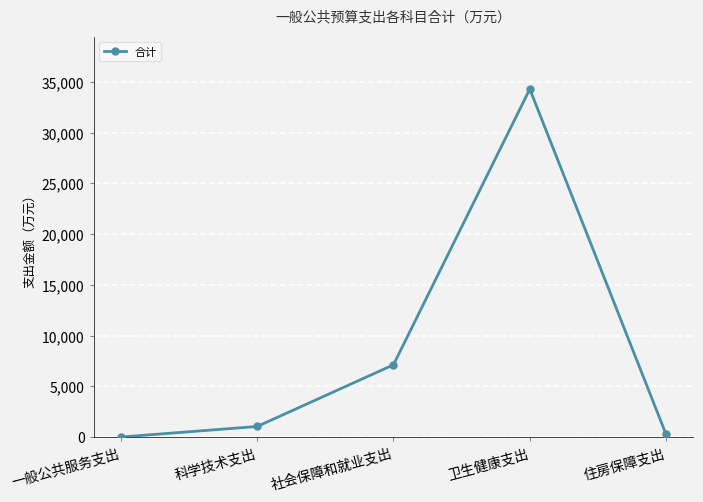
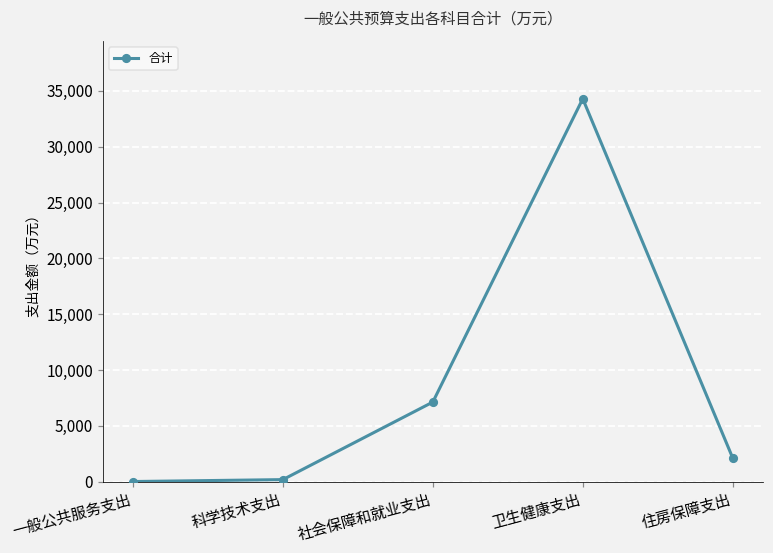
  {
    "一般公共服务支出": "0",
-   "科学技术支出": "1,000",
+   "科学技术支出": "200",
    "社会保障和就业支出": "7,100",
    "卫生健康支出": "34,300",
-   "住房保障支出": "300"
+   "住房保障支出": "2,100"
  }
